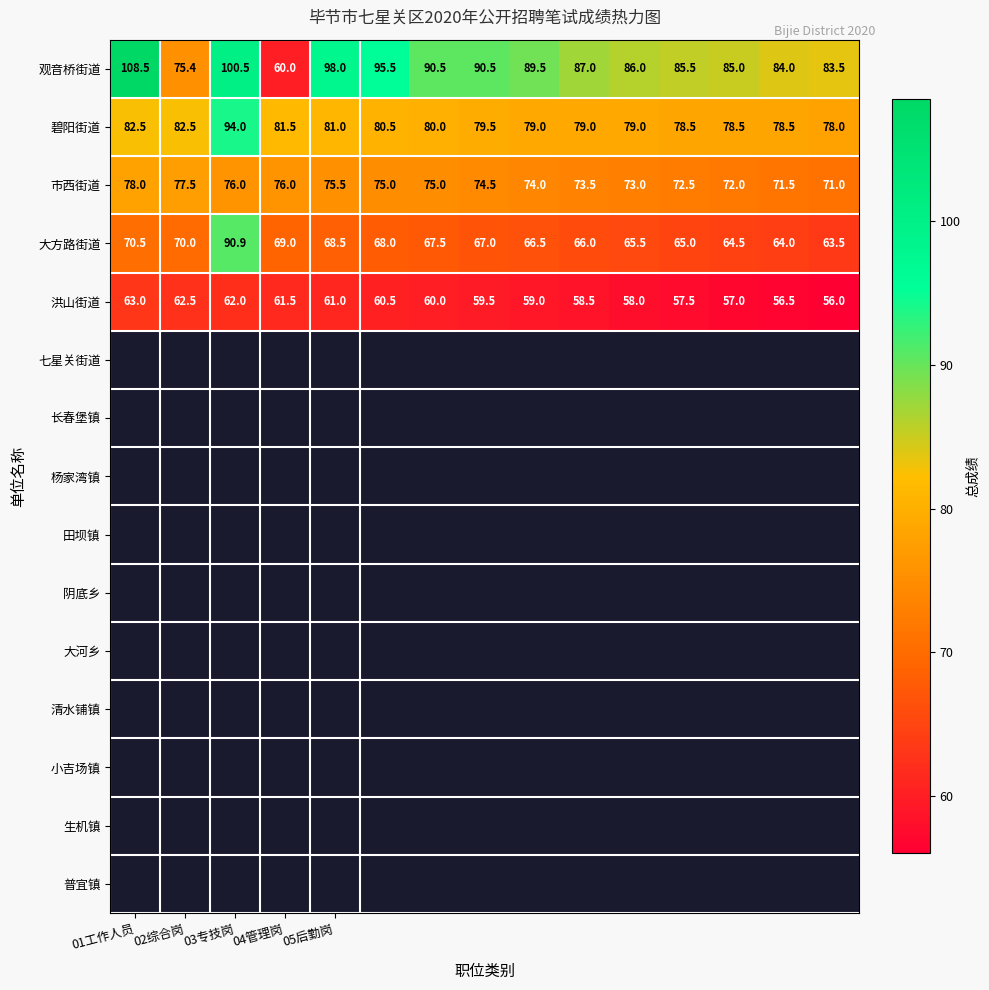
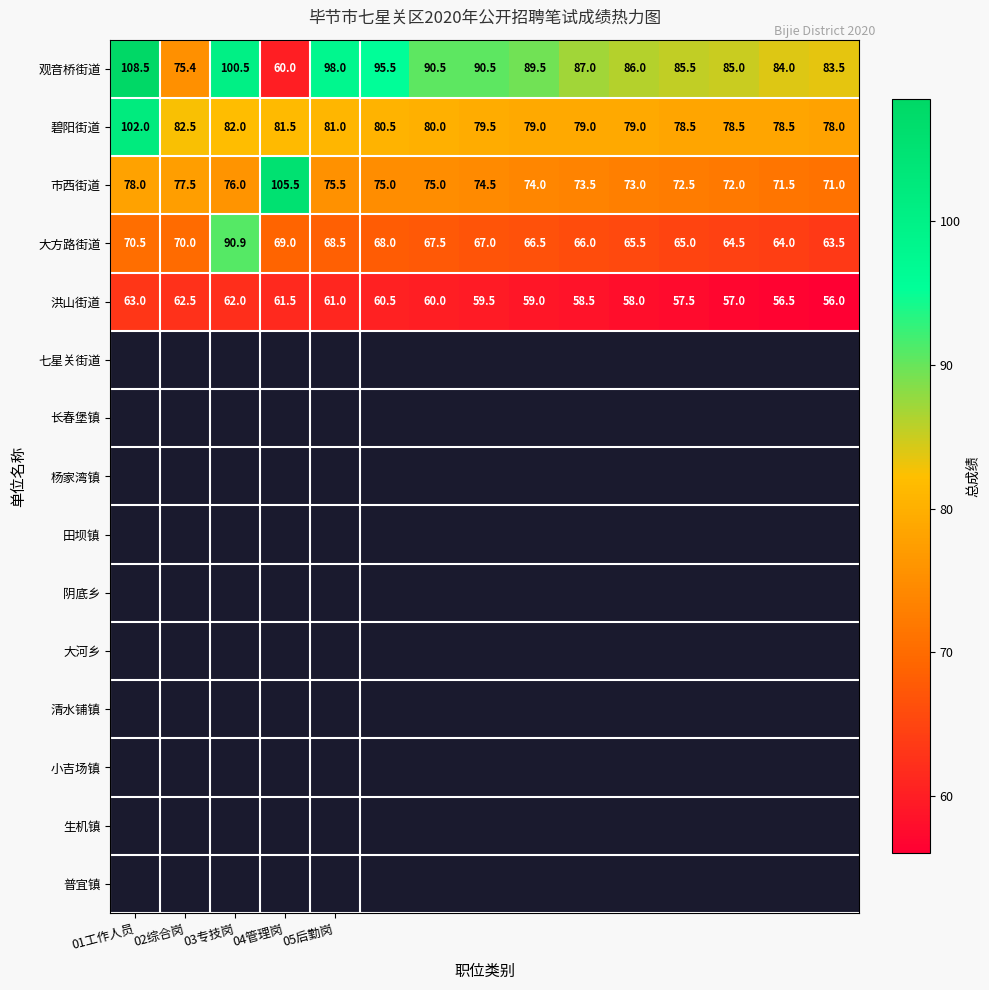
  {
    "观音桥街道": {
      "01工作人员": 108.5,
      "02综合岗": 75.4,
      "03专技岗": 100.5,
      "04管理岗": 60.0,
      "05后勤岗": 98.0
    },
    "碧阳街道": {
-     "01工作人员": 82.5,
+     "01工作人员": 102.0,
      "02综合岗": 82.5,
-     "03专技岗": 94.0,
+     "03专技岗": 82.0,
      "04管理岗": 81.5,
      "05后勤岗": 81.0
    },
    "市西街道": {
      "01工作人员": 78.0,
      "02综合岗": 77.5,
      "03专技岗": 76.0,
-     "04管理岗": 76.0,
+     "04管理岗": 105.5,
      "05后勤岗": 75.5
    },
    "大方路街道": {
      "01工作人员": 70.5,
      "02综合岗": 70.0,
      "03专技岗": 90.9,
      "04管理岗": 69.0,
      "05后勤岗": 68.5
    },
    "洪山街道": {
      "01工作人员": 63.0,
      "02综合岗": 62.5,
      "03专技岗": 62.0,
      "04管理岗": 61.5,
      "05后勤岗": 61.0
    }
  }
